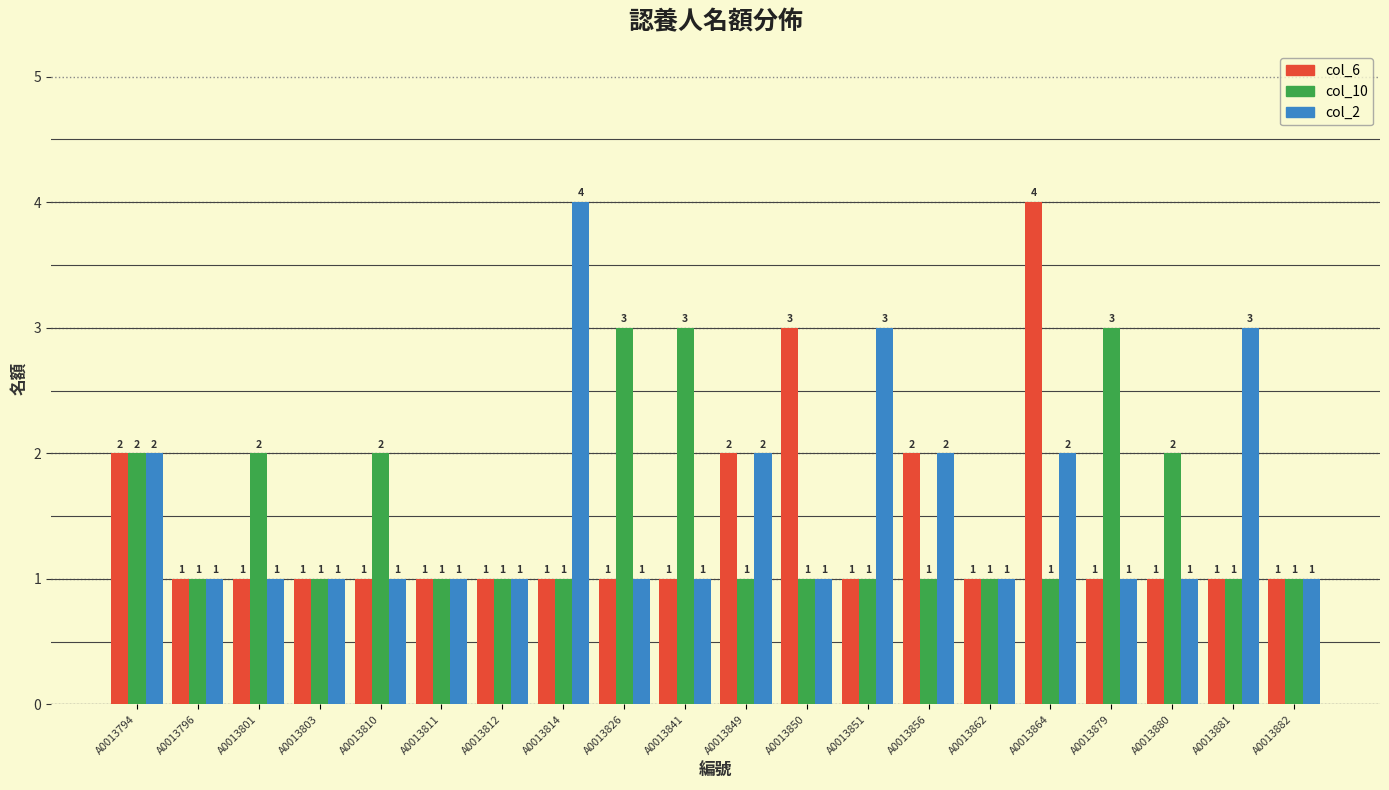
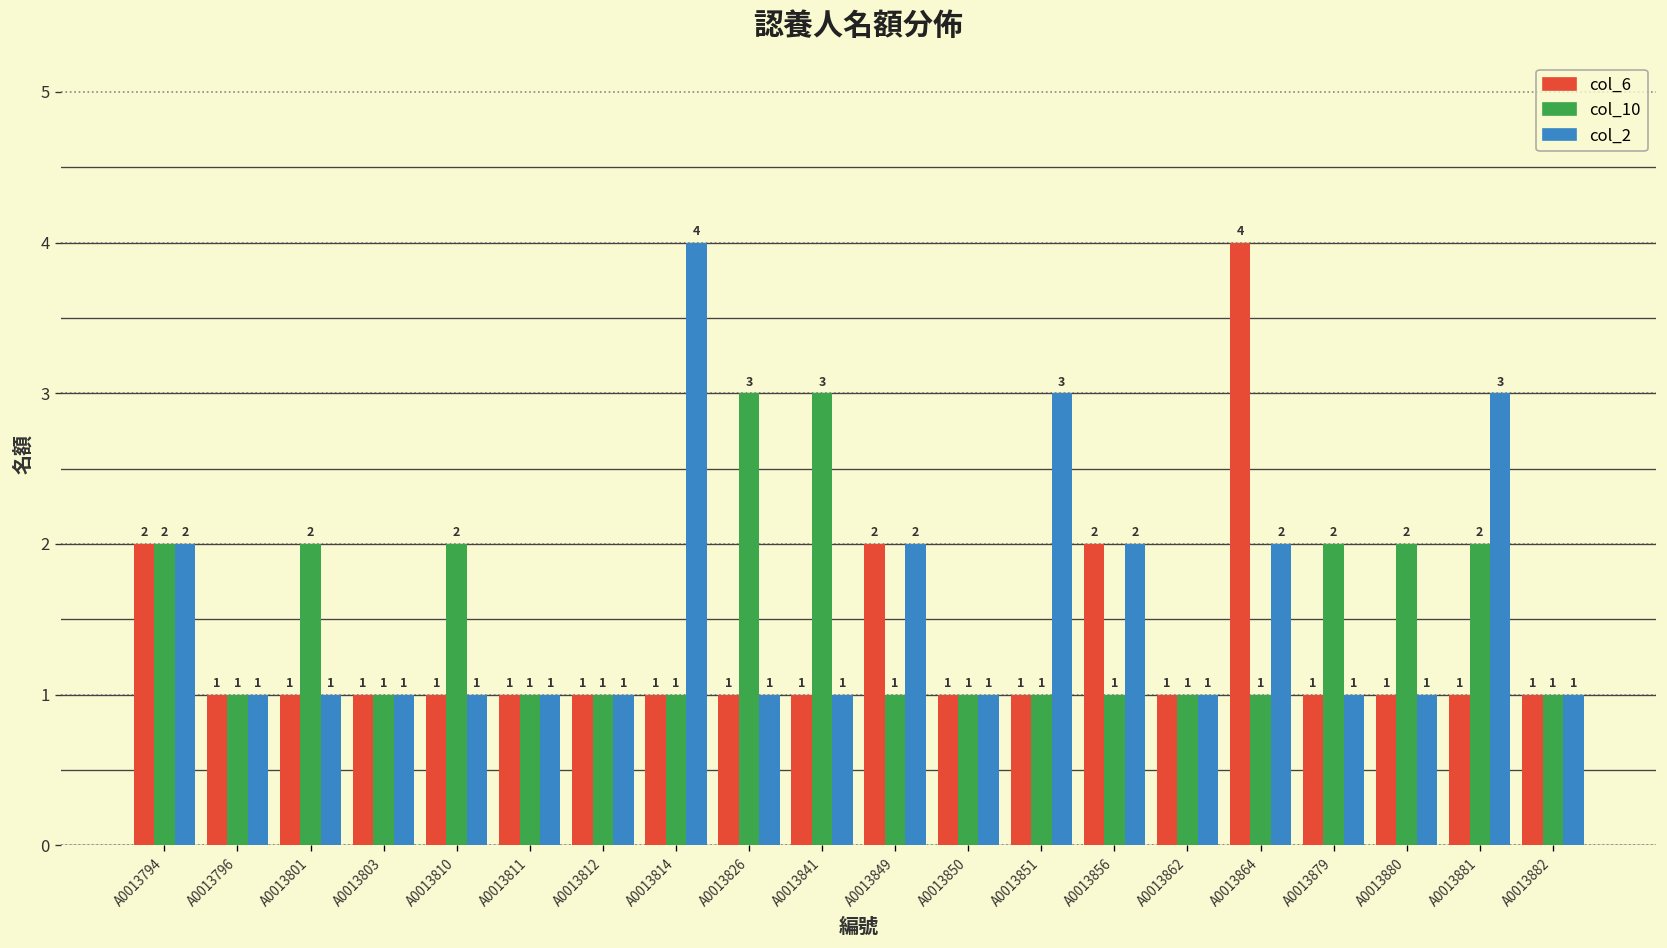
  {
    "col_6": {
      "A0013794": 2,
      "A0013796": 1,
      "A0013801": 1,
      "A0013803": 1,
      "A0013810": 1,
      "A0013811": 1,
      "A0013812": 1,
      "A0013814": 1,
      "A0013826": 1,
      "A0013841": 1,
      "A0013849": 2,
-     "A0013850": 3,
+     "A0013850": 1,
      "A0013851": 1,
      "A0013856": 2,
      "A0013862": 1,
      "A0013864": 4,
      "A0013879": 1,
      "A0013880": 1,
      "A0013881": 1,
      "A0013882": 1
    },
    "col_10": {
      "A0013794": 2,
      "A0013796": 1,
      "A0013801": 2,
      "A0013803": 1,
      "A0013810": 2,
      "A0013811": 1,
      "A0013812": 1,
      "A0013814": 1,
      "A0013826": 3,
      "A0013841": 3,
      "A0013849": 1,
      "A0013850": 1,
      "A0013851": 1,
      "A0013856": 1,
      "A0013862": 1,
      "A0013864": 1,
-     "A0013879": 3,
+     "A0013879": 2,
      "A0013880": 2,
-     "A0013881": 1,
+     "A0013881": 2,
      "A0013882": 1
    },
    "col_2": {
      "A0013794": 2,
      "A0013796": 1,
      "A0013801": 1,
      "A0013803": 1,
      "A0013810": 1,
      "A0013811": 1,
      "A0013812": 1,
      "A0013814": 4,
      "A0013826": 1,
      "A0013841": 1,
      "A0013849": 2,
      "A0013850": 1,
      "A0013851": 3,
      "A0013856": 2,
      "A0013862": 1,
      "A0013864": 2,
      "A0013879": 1,
      "A0013880": 1,
      "A0013881": 3,
      "A0013882": 1
    }
  }
